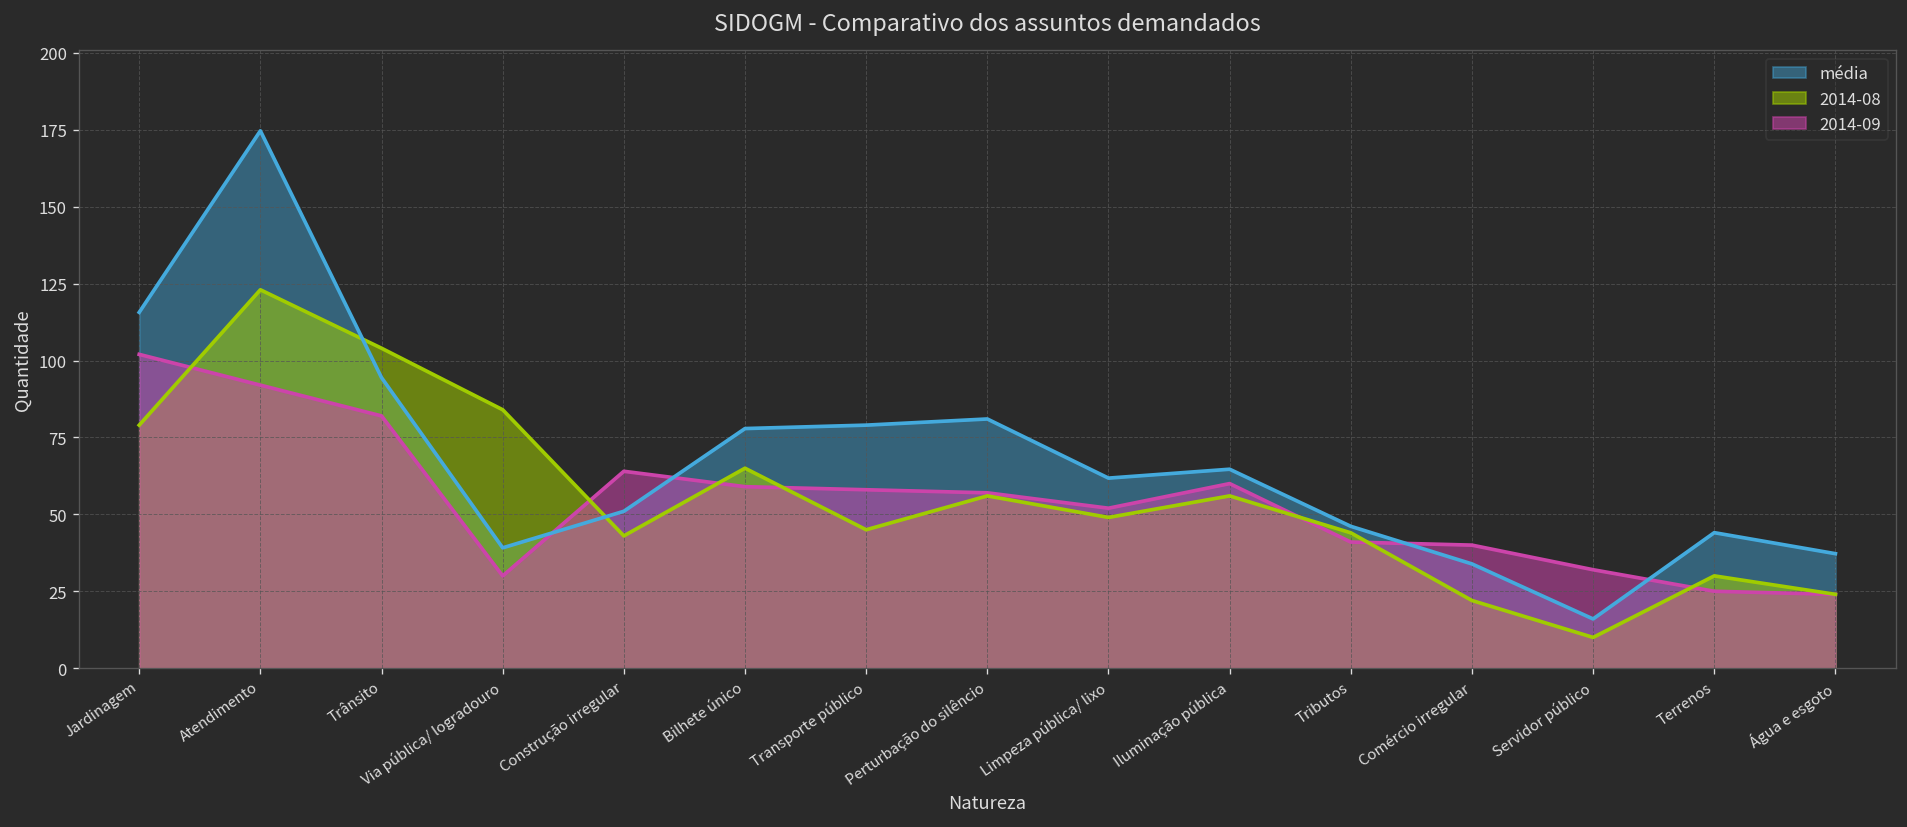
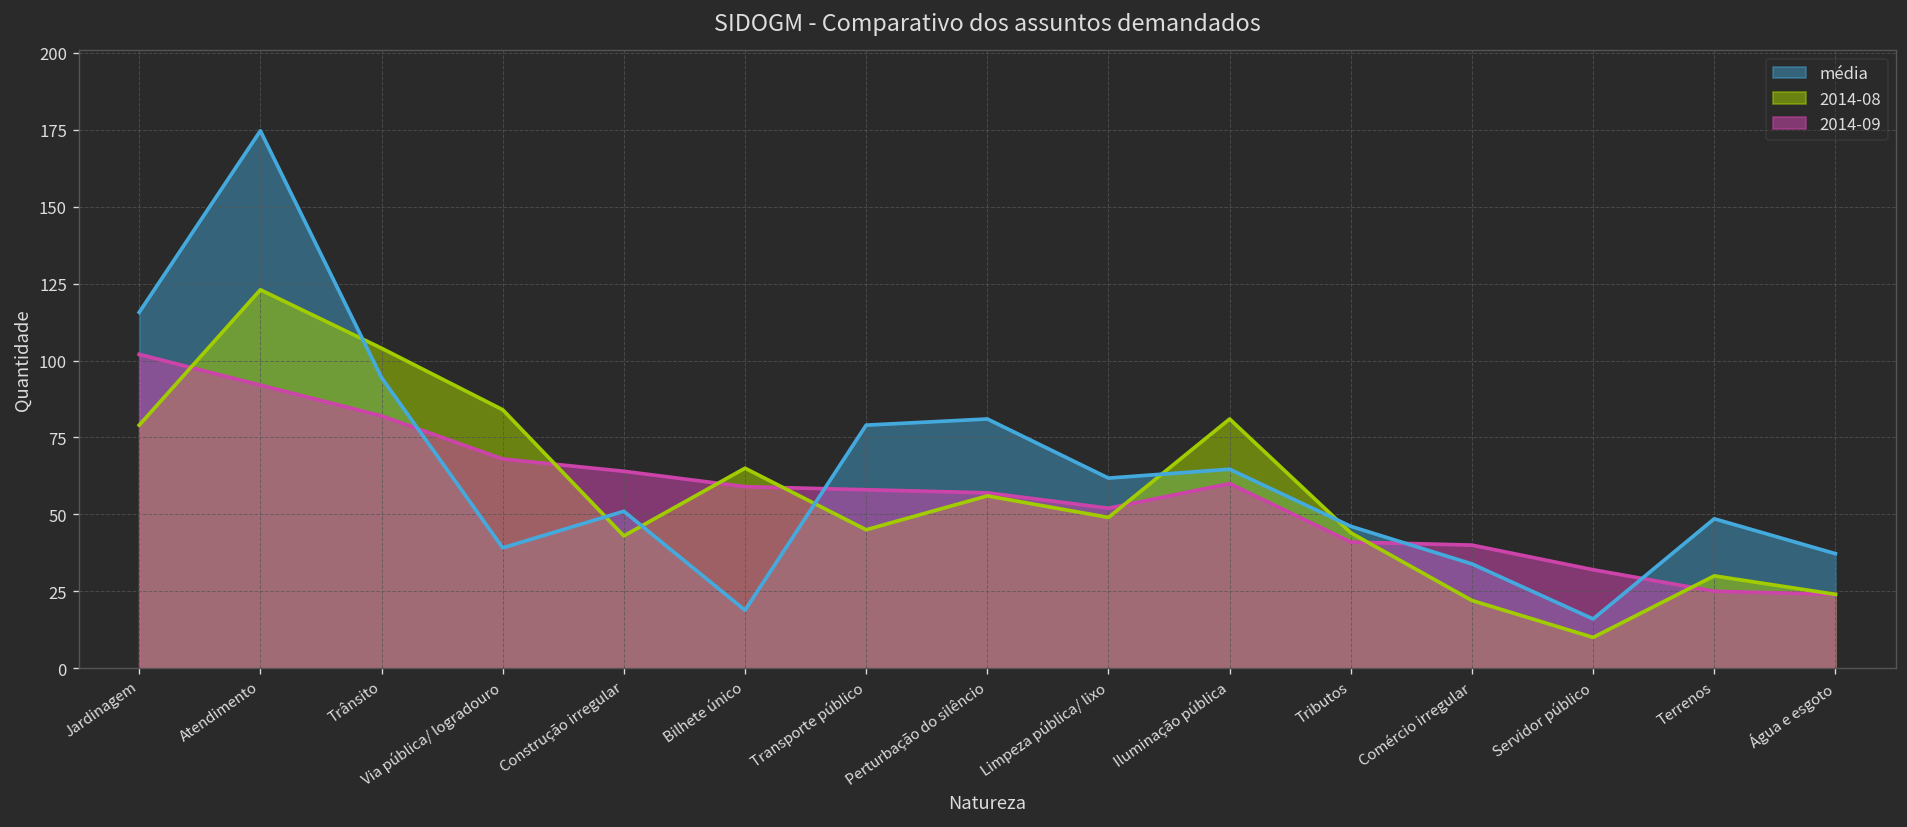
  {
    "média": {
      "Jardinagem": 116,
      "Atendimento": 175,
      "Trânsito": 94,
      "Via pública/ logradouro": 39,
      "Construção irregular": 51,
-     "Bilhete único": 78,
+     "Bilhete único": 19,
      "Transporte público": 79,
      "Perturbação do silêncio": 81,
      "Limpeza pública/ lixo": 62,
      "Iluminação pública": 65,
      "Tributos": 46,
      "Comércio irregular": 34,
      "Servidor público": 16,
-     "Terrenos": 44,
+     "Terrenos": 49,
      "Água e esgoto": 37
    },
    "2014-08": {
      "Jardinagem": 79,
      "Atendimento": 123,
      "Trânsito": 104,
      "Via pública/ logradouro": 84,
      "Construção irregular": 43,
      "Bilhete único": 65,
      "Transporte público": 45,
      "Perturbação do silêncio": 56,
      "Limpeza pública/ lixo": 49,
-     "Iluminação pública": 56,
+     "Iluminação pública": 81,
      "Tributos": 44,
      "Comércio irregular": 22,
      "Servidor público": 10,
      "Terrenos": 30
    },
    "2014-09": {
      "Jardinagem": 102,
      "Atendimento": 92,
      "Trânsito": 82,
-     "Via pública/ logradouro": 30,
+     "Via pública/ logradouro": 68,
      "Construção irregular": 64,
      "Bilhete único": 59,
      "Transporte público": 58,
      "Perturbação do silêncio": 57,
      "Limpeza pública/ lixo": 52,
      "Iluminação pública": 60,
      "Tributos": 41,
      "Comércio irregular": 40,
      "Servidor público": 32,
      "Terrenos": 25
    }
  }
